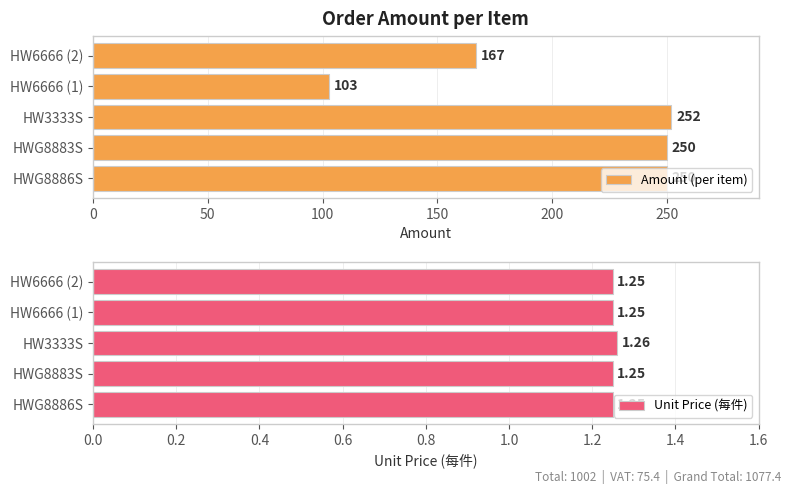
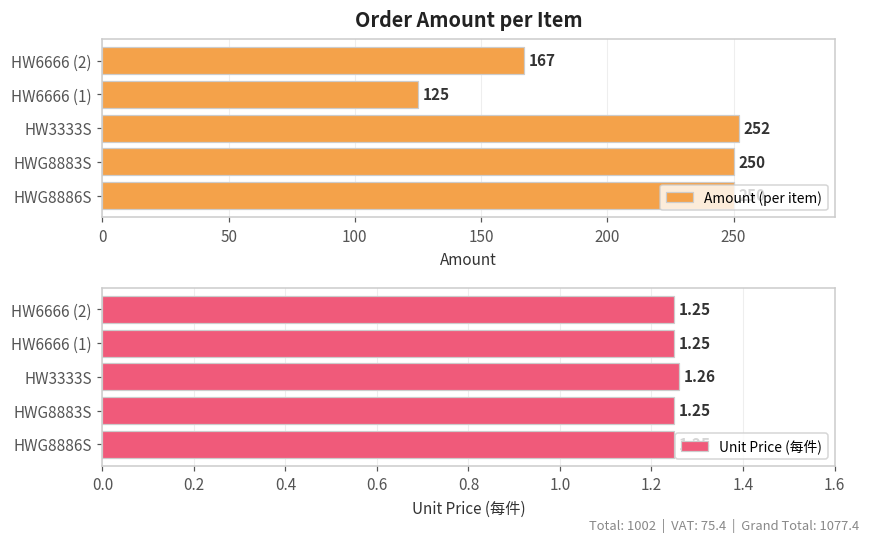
  {
    "Order Amount per Item": {
      "HW6666 (2)": 167,
-     "HW6666 (1)": 103,
+     "HW6666 (1)": 125,
      "HW3333S": 252,
      "HWG8883S": 250
    }
  }
